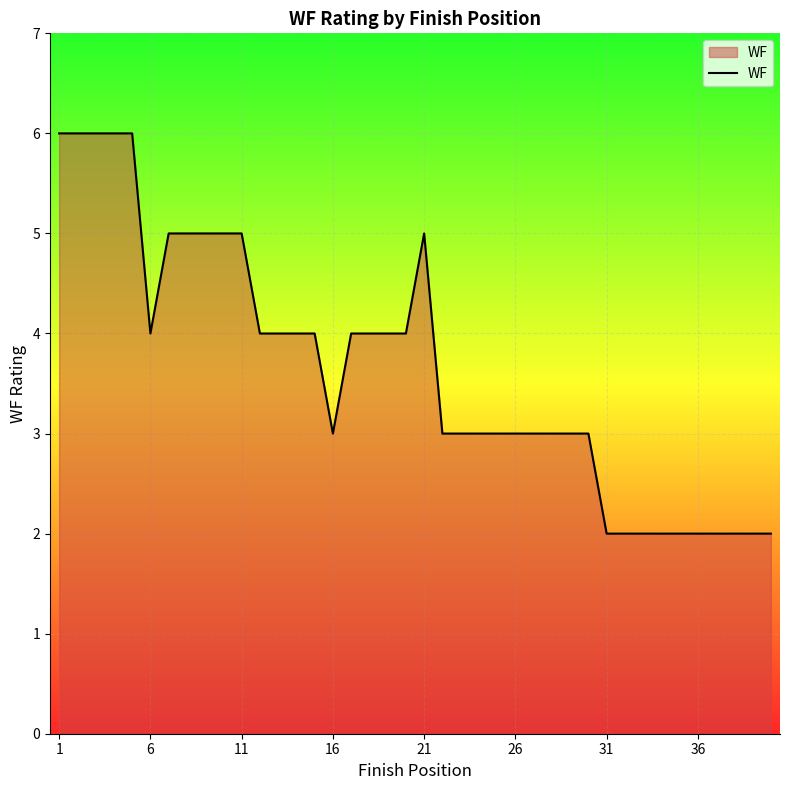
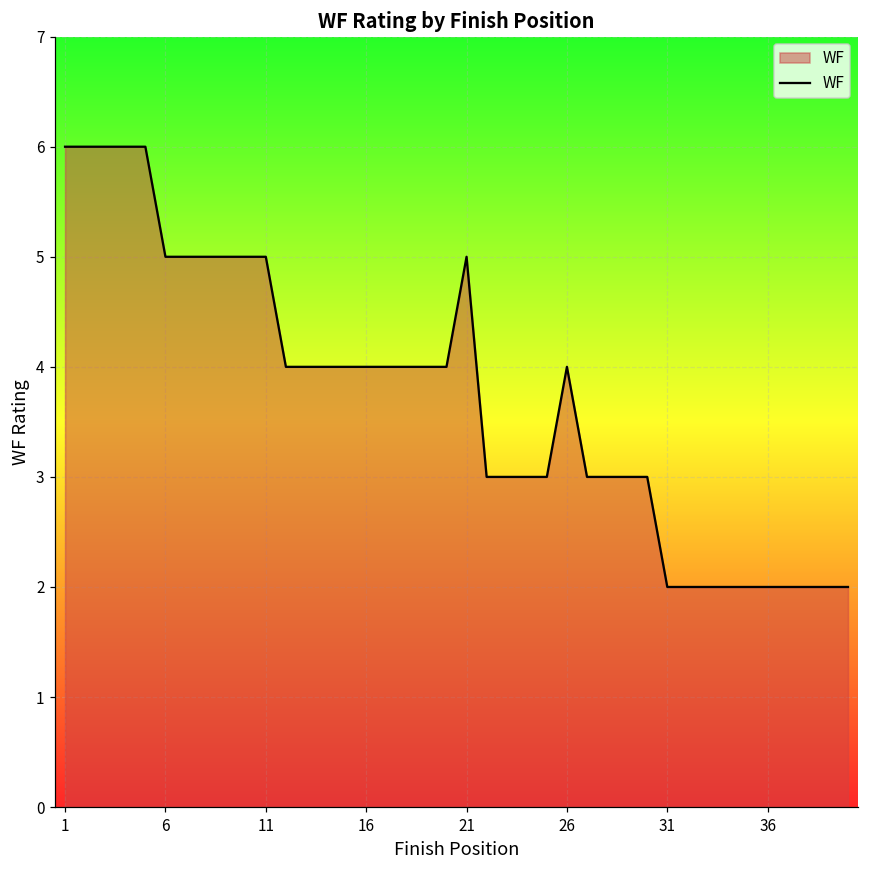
  {
    "1": 6,
-   "6": 4,
+   "6": 5,
    "11": 5,
-   "16": 3,
+   "16": 4,
    "21": 5,
-   "26": 3,
+   "26": 4,
    "31": 2,
    "36": 2
  }
